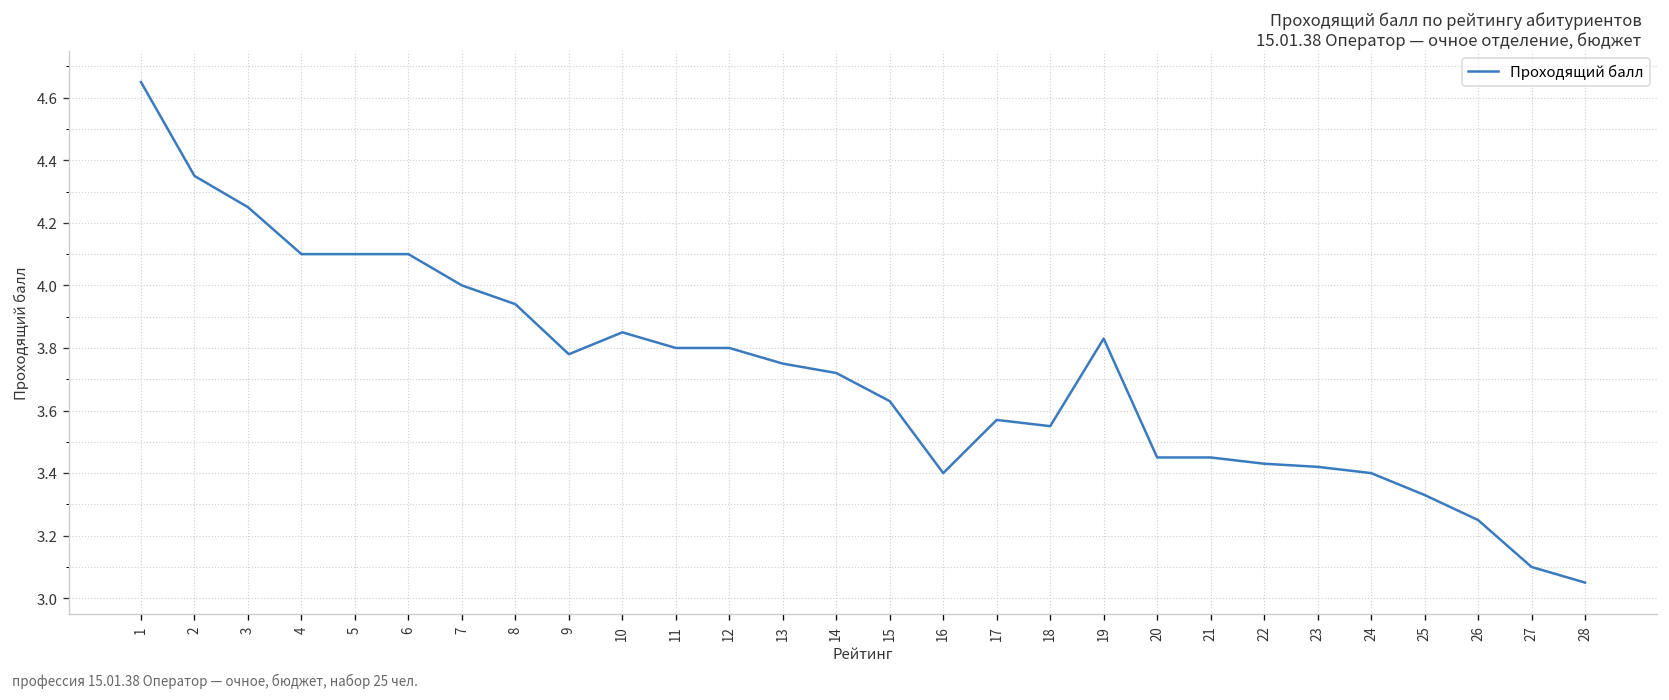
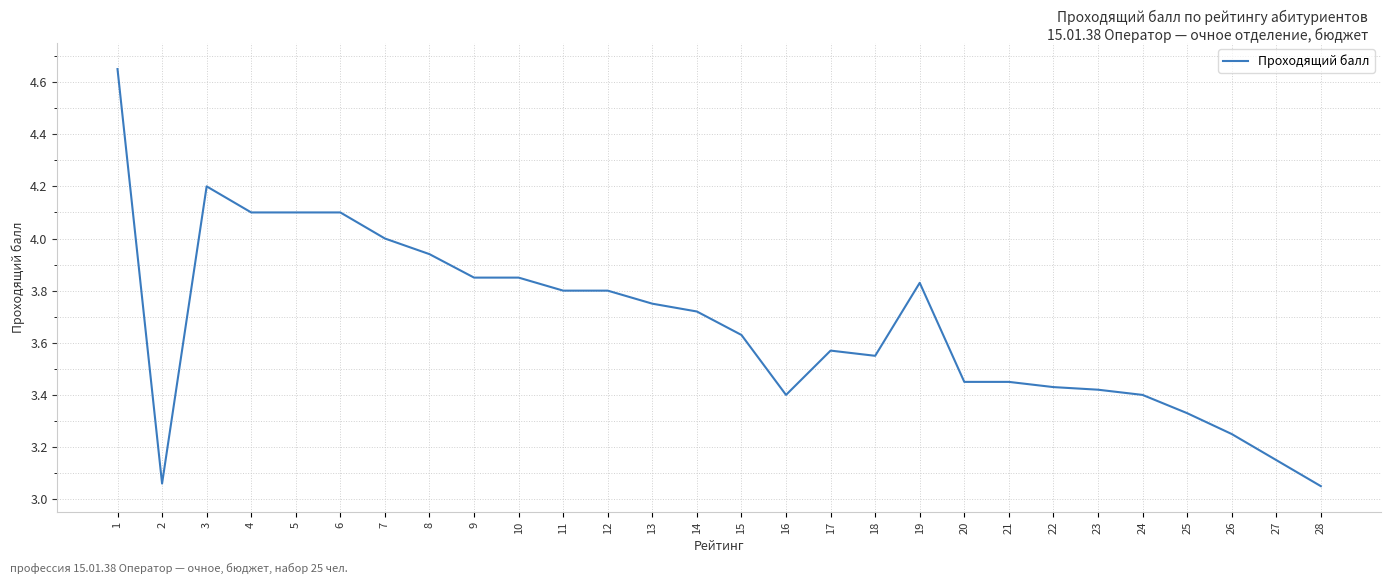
  {
    "1": 4.65,
-   "2": 4.35,
-   "3": 4.25,
+   "2": 3.06,
+   "3": 4.20,
    "4": 4.10,
    "5": 4.10,
    "6": 4.10,
    "7": 4.00,
    "8": 3.94,
-   "9": 3.78,
+   "9": 3.85,
    "10": 3.85,
    "11": 3.80,
    "12": 3.80,
    "13": 3.75,
    "14": 3.72,
    "15": 3.63,
    "16": 3.40,
    "17": 3.57,
    "18": 3.55,
    "19": 3.83,
    "20": 3.45,
    "21": 3.45,
    "22": 3.43,
    "23": 3.42,
    "24": 3.40,
    "25": 3.33,
    "26": 3.25,
-   "27": 3.10,
+   "27": 3.15,
    "28": 3.05
  }
